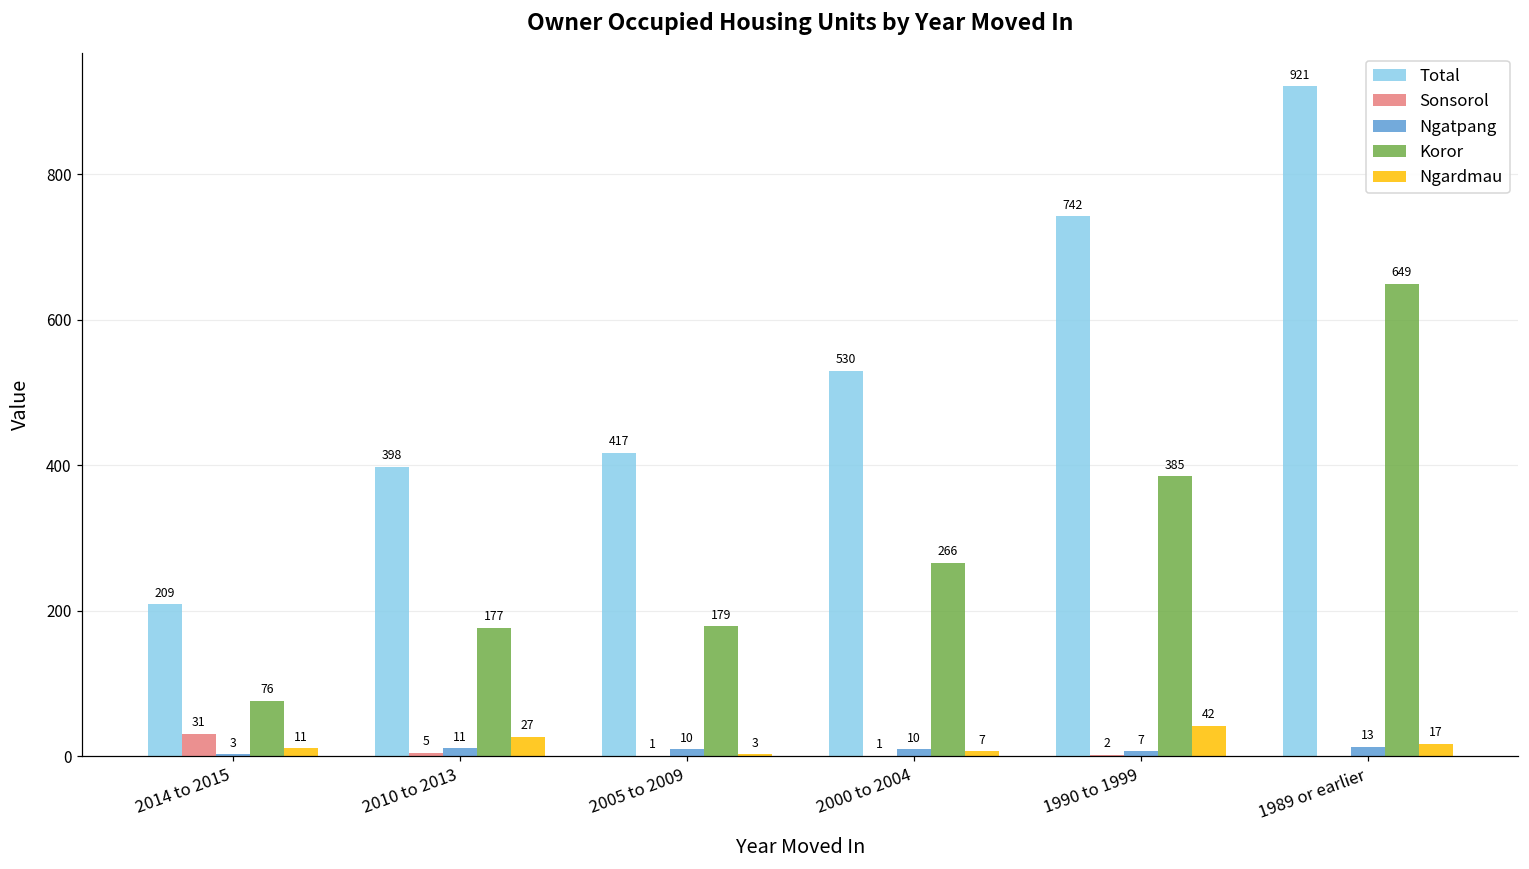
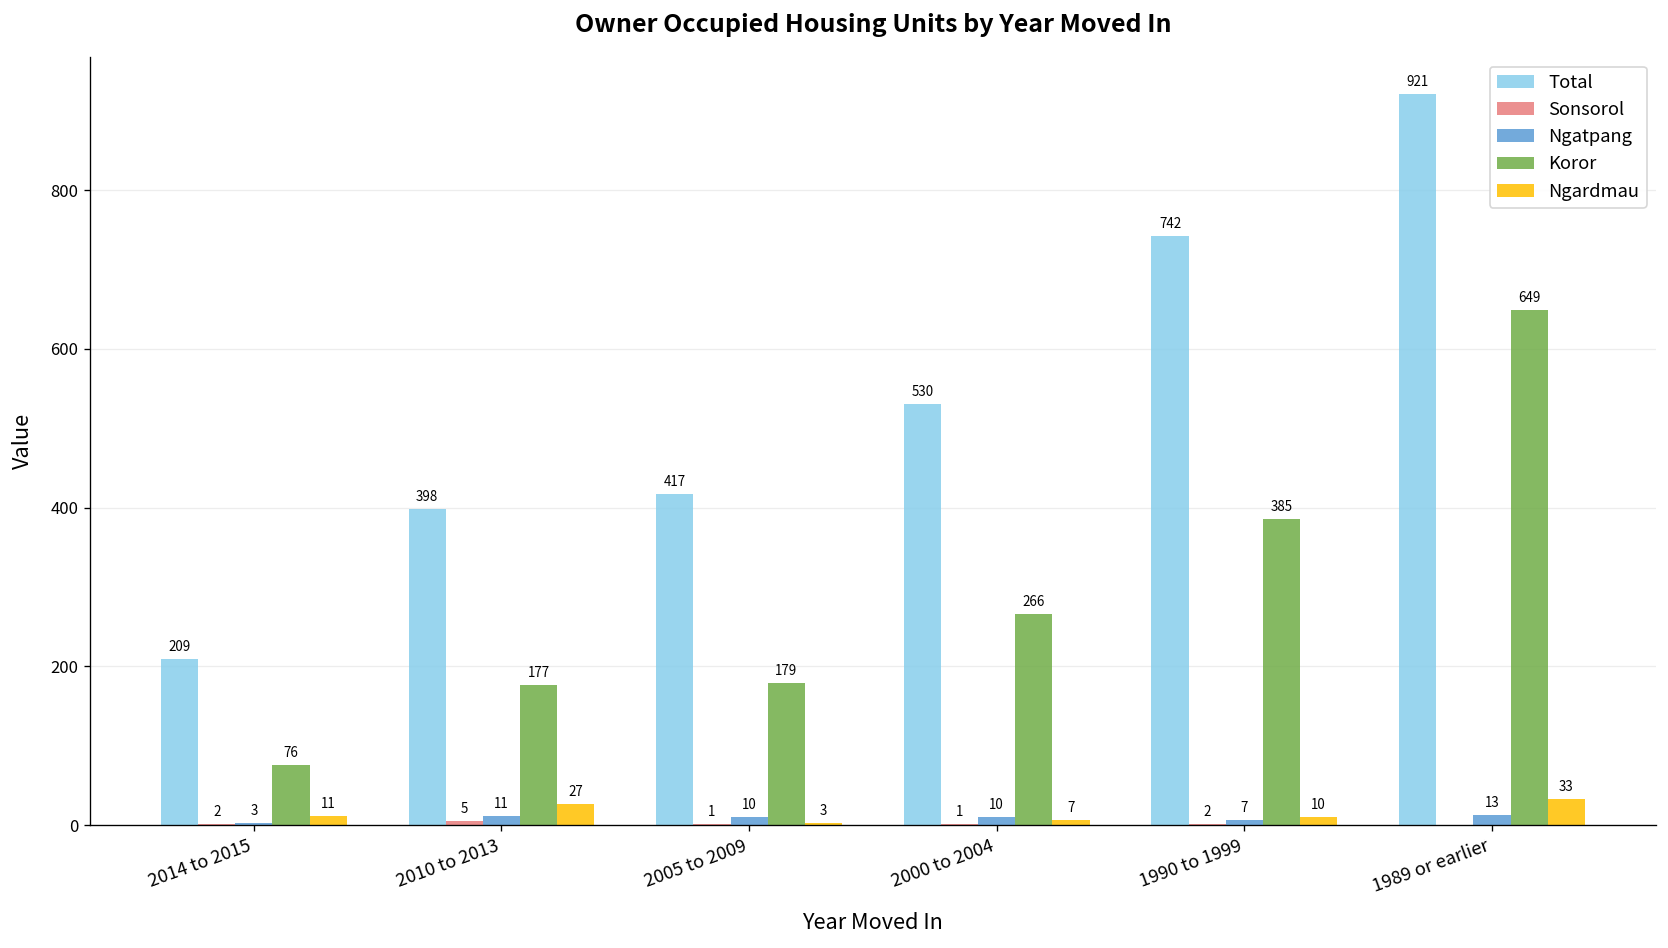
  {
    "Total": {
      "2014 to 2015": 209,
      "2010 to 2013": 398,
      "2005 to 2009": 417,
      "2000 to 2004": 530,
      "1990 to 1999": 742,
      "1989 or earlier": 921
    },
    "Sonsorol": {
-     "2014 to 2015": 31,
+     "2014 to 2015": 2,
      "2010 to 2013": 5,
      "2005 to 2009": 1,
      "2000 to 2004": 1,
      "1990 to 1999": 2
    },
    "Ngatpang": {
      "2014 to 2015": 3,
      "2010 to 2013": 11,
      "2005 to 2009": 10,
      "2000 to 2004": 10,
      "1990 to 1999": 7,
      "1989 or earlier": 13
    },
    "Koror": {
      "2014 to 2015": 76,
      "2010 to 2013": 177,
      "2005 to 2009": 179,
      "2000 to 2004": 266,
      "1990 to 1999": 385,
      "1989 or earlier": 649
    },
    "Ngardmau": {
      "2014 to 2015": 11,
      "2010 to 2013": 27,
      "2005 to 2009": 3,
      "2000 to 2004": 7,
-     "1990 to 1999": 42,
-     "1989 or earlier": 17
+     "1990 to 1999": 10,
+     "1989 or earlier": 33
    }
  }
